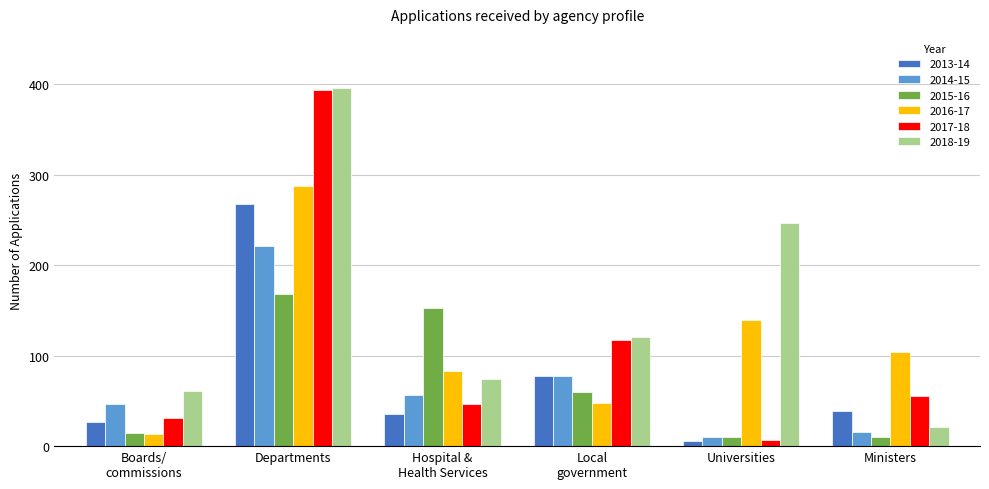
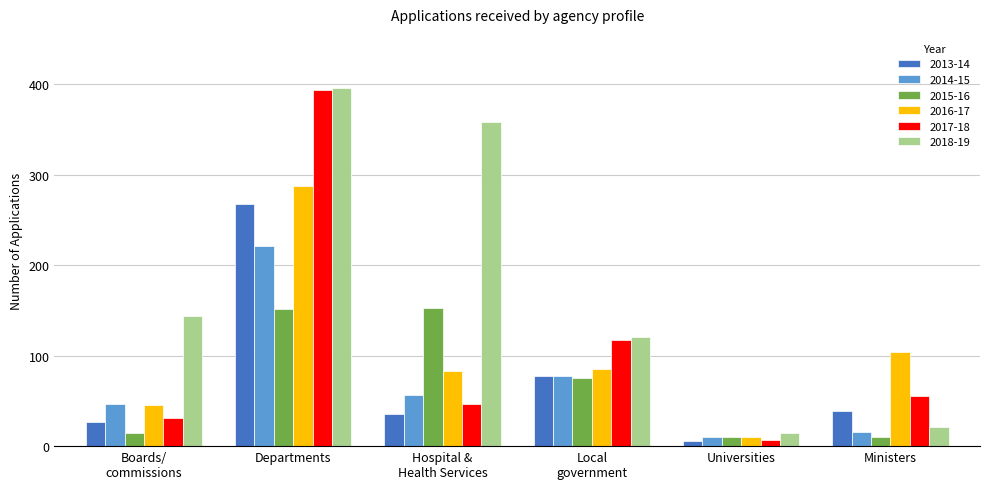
  {
    "2015-16": {
      "Boards/ commissions": 20,
-     "Departments": 170,
+     "Departments": 150,
      "Hospital & Health Services": 150,
-     "Local government": 60,
+     "Local government": 80,
      "Universities": 10,
      "Ministers": 10
    },
    "2016-17": {
-     "Boards/ commissions": 10,
+     "Boards/ commissions": 50,
      "Departments": 290,
      "Hospital & Health Services": 80,
-     "Local government": 50,
-     "Universities": 140,
+     "Local government": 90,
+     "Universities": 10,
      "Ministers": 100
    },
    "2017-18": {
      "Boards/ commissions": 30,
      "Departments": 390,
      "Hospital & Health Services": 50,
      "Local government": 120,
      "Universities": 10,
      "Ministers": 60
    },
    "2018-19": {
-     "Boards/ commissions": 60,
+     "Boards/ commissions": 140,
      "Departments": 400,
-     "Hospital & Health Services": 70,
+     "Hospital & Health Services": 360,
      "Local government": 120,
-     "Universities": 250,
+     "Universities": 10,
      "Ministers": 20
    }
  }
